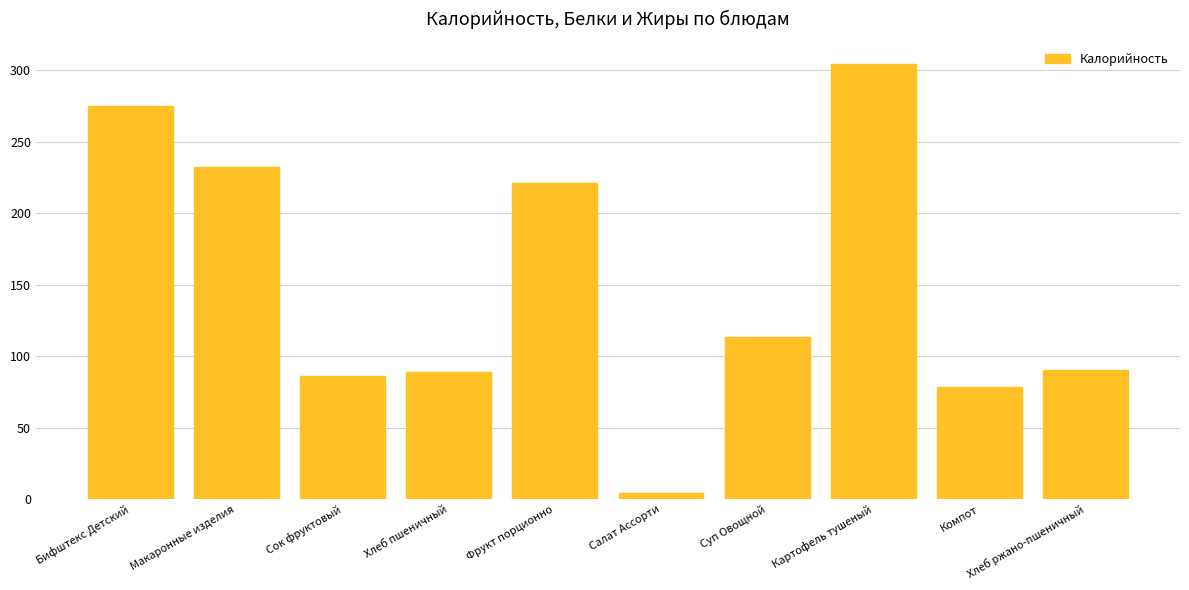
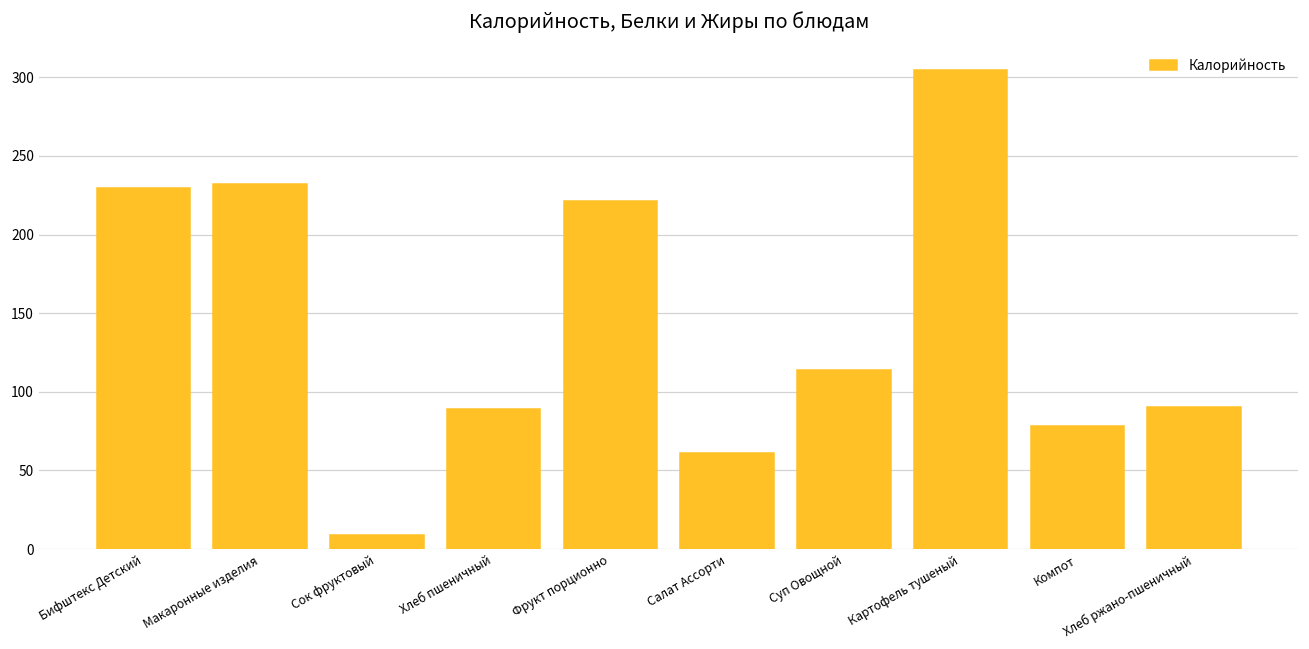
  {
-   "Бифштекс Детский": 275,
+   "Бифштекс Детский": 230,
    "Макаронные изделия": 232,
-   "Сок фруктовый": 86,
+   "Сок фруктовый": 9,
    "Хлеб пшеничный": 89,
    "Фрукт порционно": 221,
-   "Салат Ассорти": 4,
+   "Салат Ассорти": 61,
    "Суп Овощной": 114,
    "Картофель тушеный": 305,
    "Компот": 78,
    "Хлеб ржано-пшеничный": 91
  }
